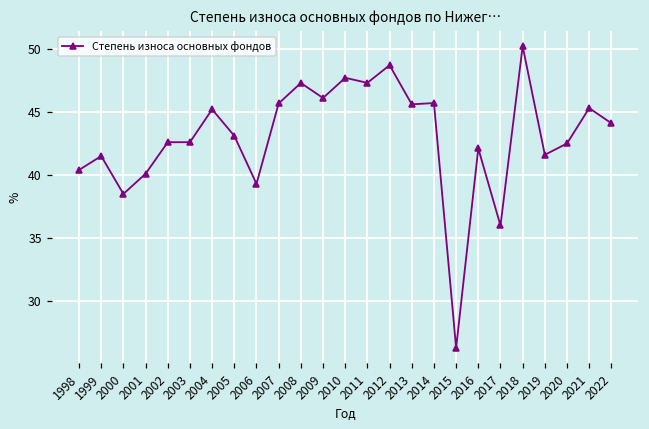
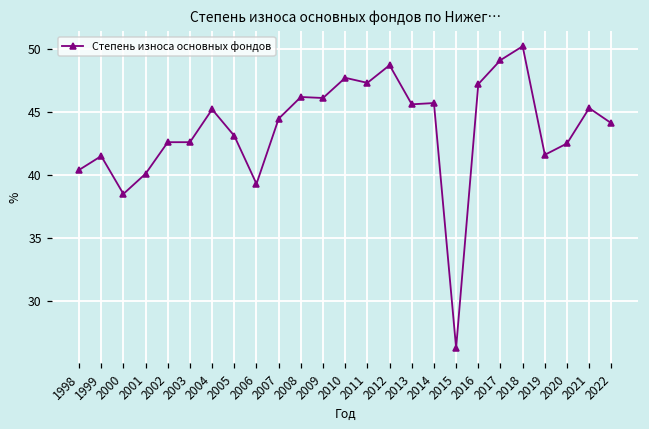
  {
    "1998": 40.4,
    "1999": 41.5,
    "2000": 38.5,
    "2001": 40.1,
    "2002": 42.6,
    "2003": 42.6,
    "2004": 45.2,
    "2005": 43.1,
    "2006": 39.3,
-   "2007": 45.7,
-   "2008": 47.3,
+   "2007": 44.5,
+   "2008": 46.2,
    "2009": 46.1,
    "2010": 47.7,
    "2011": 47.3,
    "2012": 48.7,
    "2013": 45.6,
    "2014": 45.7,
    "2015": 26.3,
-   "2016": 42.1,
-   "2017": 36.0,
+   "2016": 47.2,
+   "2017": 49.1,
    "2018": 50.2,
    "2019": 41.6,
    "2020": 42.5,
    "2021": 45.3,
    "2022": 44.1
  }
